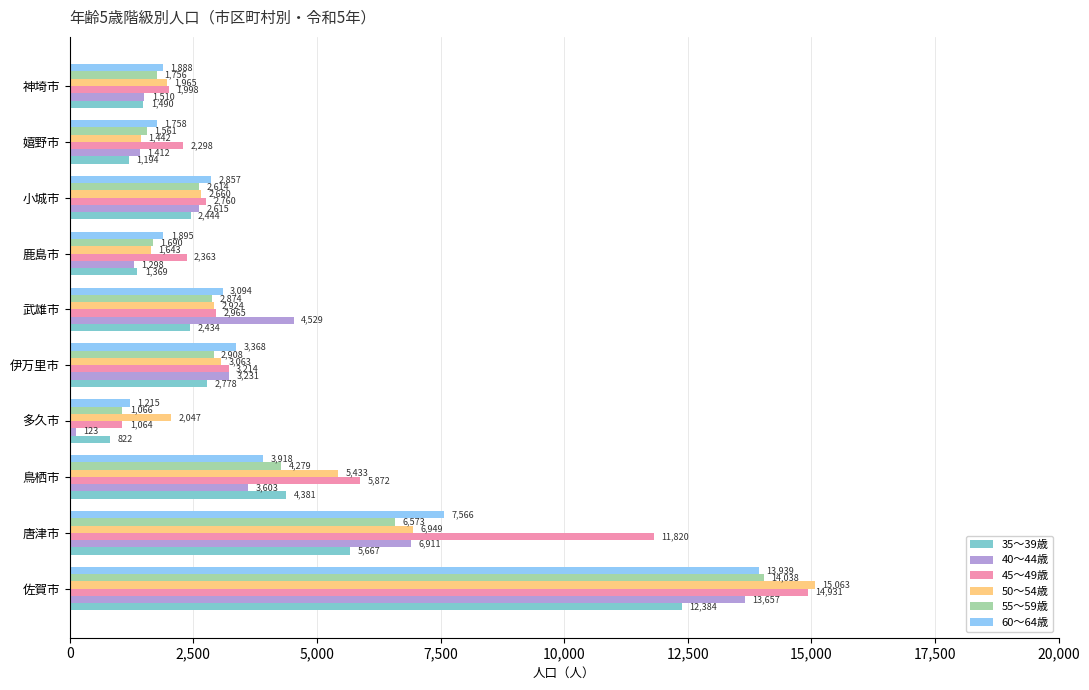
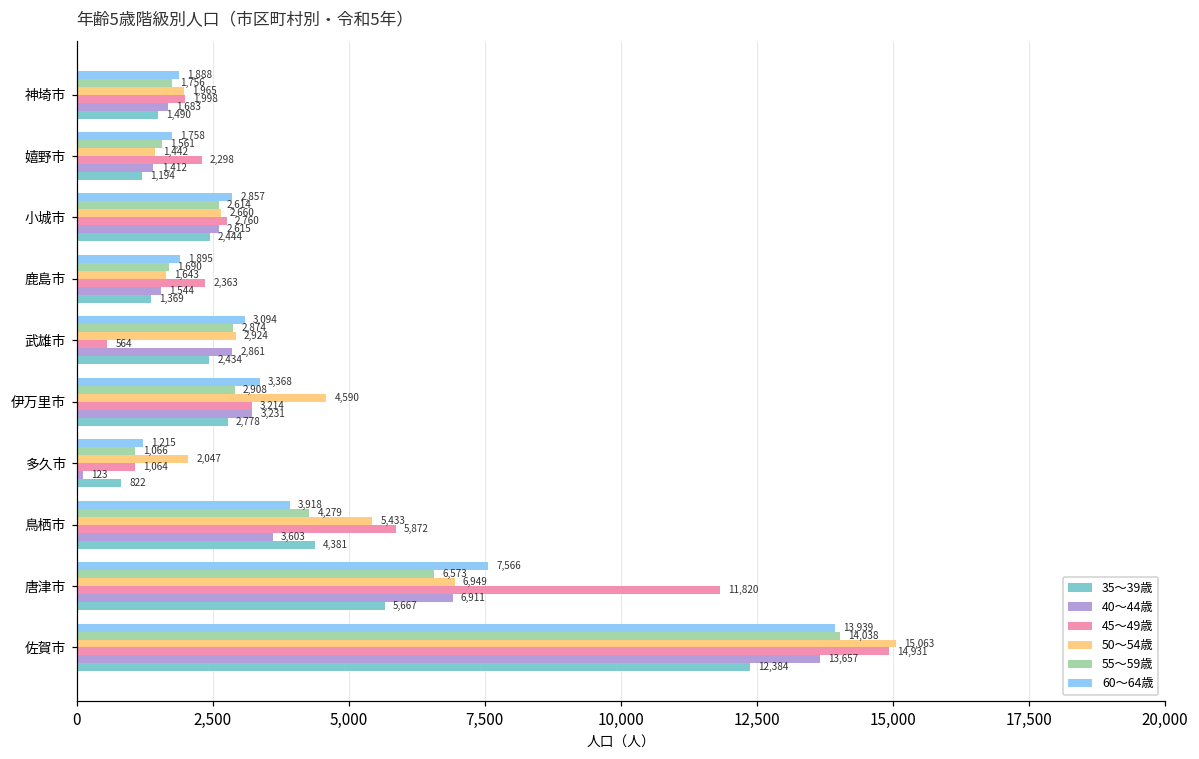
  {
    "40～44歳": {
-     "神埼市": "1,510",
+     "神埼市": "1,683",
      "嬉野市": "1,412",
      "小城市": "2,615",
-     "鹿島市": "1,298",
-     "武雄市": "4,529",
+     "鹿島市": "1,544",
+     "武雄市": "2,861",
      "多久市": "123",
      "鳥栖市": "3,603",
      "唐津市": "6,911",
      "佐賀市": "13,657"
    },
    "45～49歳": {
      "嬉野市": "2,298",
      "鹿島市": "2,363",
-     "武雄市": "2,965",
+     "武雄市": "564",
      "多久市": "1,064",
      "鳥栖市": "5,872",
      "唐津市": "11,820",
      "佐賀市": "14,931"
    },
    "50～54歳": {
      "嬉野市": "1,442",
-     "伊万里市": "3,063",
+     "伊万里市": "4,590",
      "多久市": "2,047",
      "鳥栖市": "5,433",
      "唐津市": "6,949",
      "佐賀市": "15,063"
    }
  }
